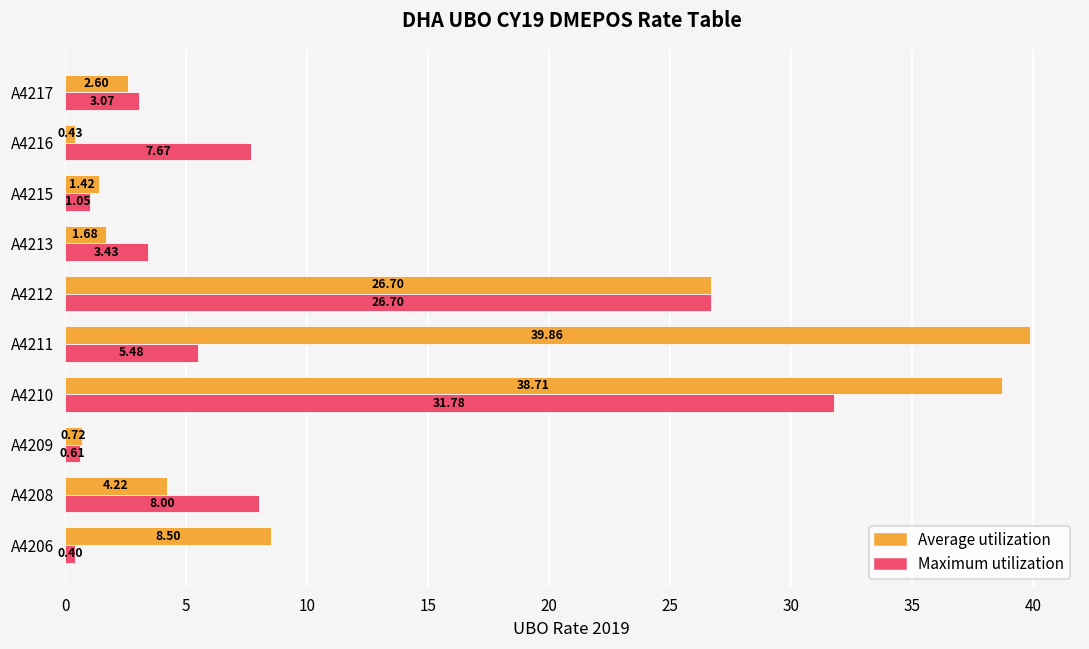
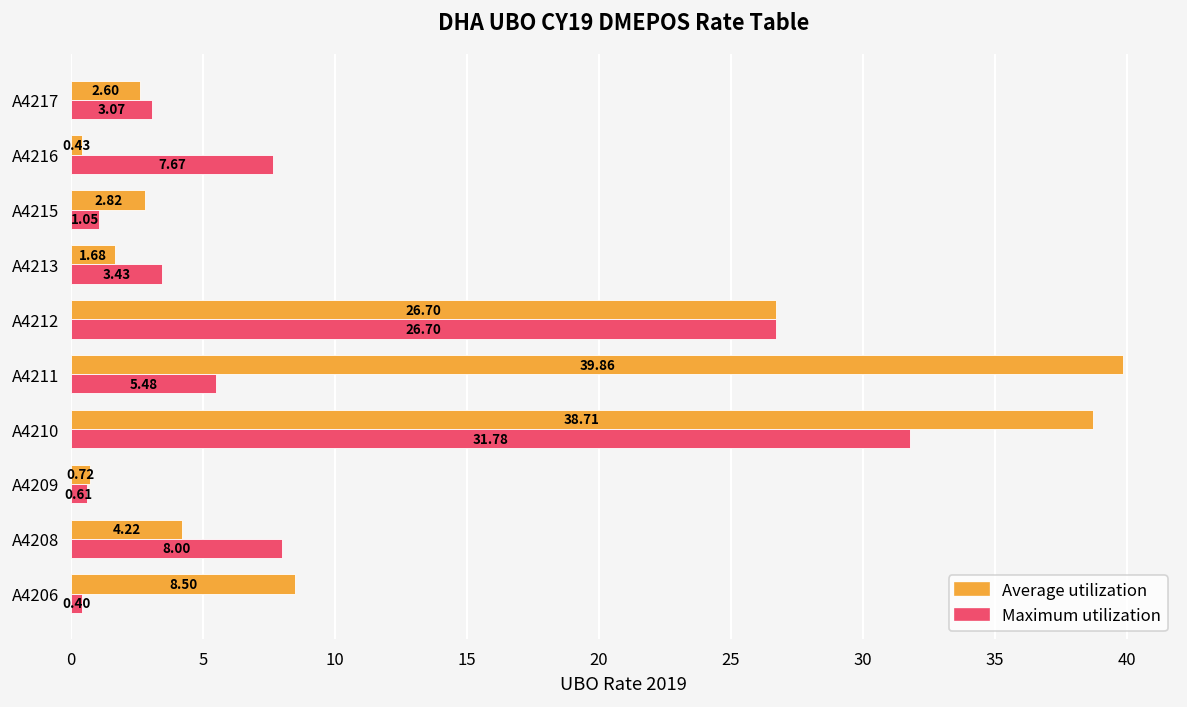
  {
    "Average utilization": {
      "A4217": 2.60,
      "A4216": 0.43,
-     "A4215": 1.42,
+     "A4215": 2.82,
      "A4213": 1.68,
      "A4212": 26.70,
      "A4211": 39.86,
      "A4210": 38.71,
      "A4209": 0.72,
      "A4208": 4.22,
      "A4206": 8.50
    },
    "Maximum utilization": {
      "A4217": 3.07,
      "A4216": 7.67,
      "A4215": 1.05,
      "A4213": 3.43,
      "A4212": 26.70,
      "A4211": 5.48,
      "A4210": 31.78,
      "A4209": 0.61,
      "A4208": 8.00,
      "A4206": 0.40
    }
  }
